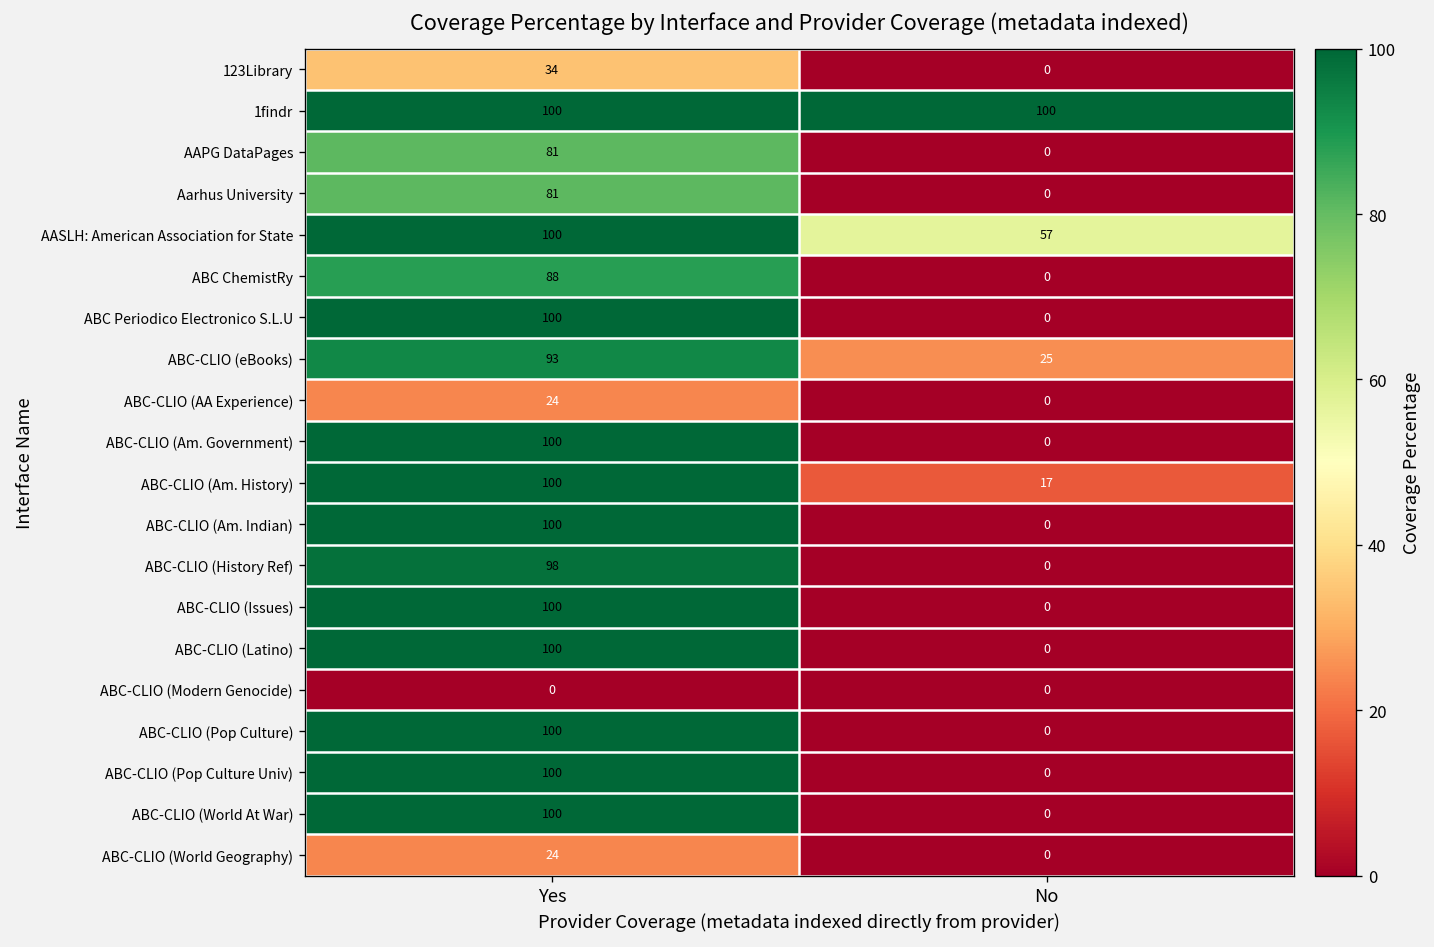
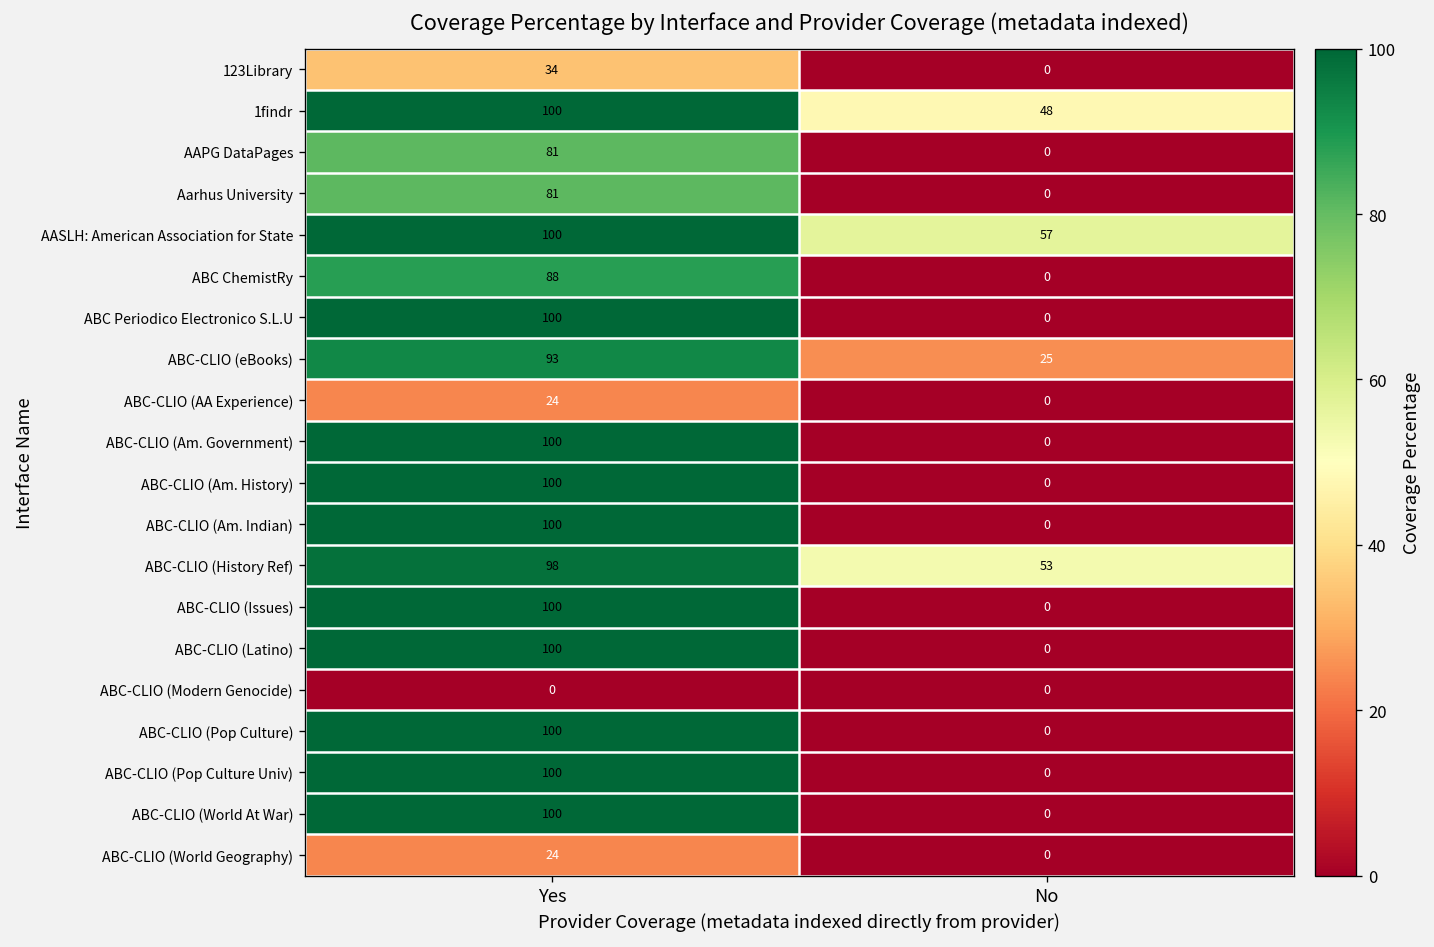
  {
    "123Library": {
      "Yes": 34,
      "No": 0
    },
    "1findr": {
      "Yes": 100,
-     "No": 100
+     "No": 48
    },
    "AAPG DataPages": {
      "Yes": 81,
      "No": 0
    },
    "Aarhus University": {
      "Yes": 81,
      "No": 0
    },
    "AASLH: American Association for State": {
      "Yes": 100,
      "No": 57
    },
    "ABC ChemistRy": {
      "Yes": 88,
      "No": 0
    },
    "ABC Periodico Electronico S.L.U": {
      "Yes": 100,
      "No": 0
    },
    "ABC-CLIO (eBooks)": {
      "Yes": 93,
      "No": 25
    },
    "ABC-CLIO (AA Experience)": {
      "Yes": 24,
      "No": 0
    },
    "ABC-CLIO (Am. Government)": {
      "Yes": 100,
      "No": 0
    },
    "ABC-CLIO (Am. History)": {
      "Yes": 100,
-     "No": 17
+     "No": 0
    },
    "ABC-CLIO (Am. Indian)": {
      "Yes": 100,
      "No": 0
    },
    "ABC-CLIO (History Ref)": {
      "Yes": 98,
-     "No": 0
+     "No": 53
    },
    "ABC-CLIO (Issues)": {
      "Yes": 100,
      "No": 0
    },
    "ABC-CLIO (Latino)": {
      "Yes": 100,
      "No": 0
    },
    "ABC-CLIO (Modern Genocide)": {
      "Yes": 0,
      "No": 0
    },
    "ABC-CLIO (Pop Culture)": {
      "Yes": 100,
      "No": 0
    },
    "ABC-CLIO (Pop Culture Univ)": {
      "Yes": 100,
      "No": 0
    },
    "ABC-CLIO (World At War)": {
      "Yes": 100,
      "No": 0
    },
    "ABC-CLIO (World Geography)": {
      "Yes": 24,
      "No": 0
    }
  }
